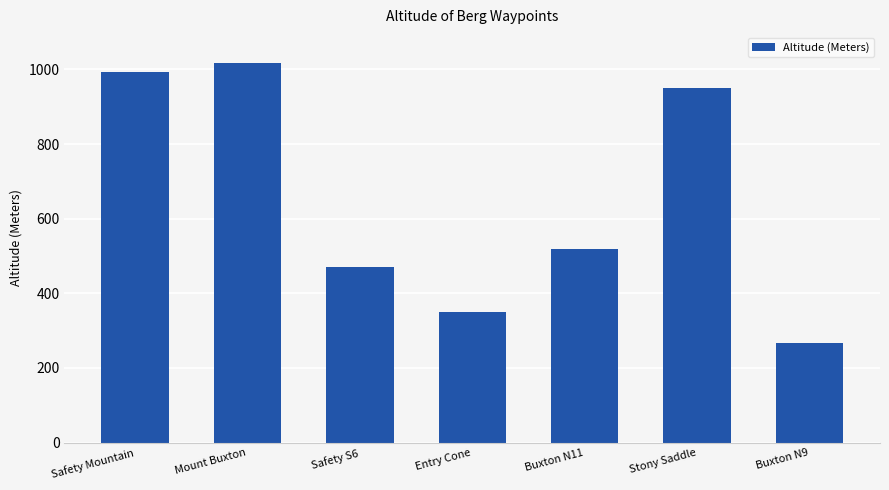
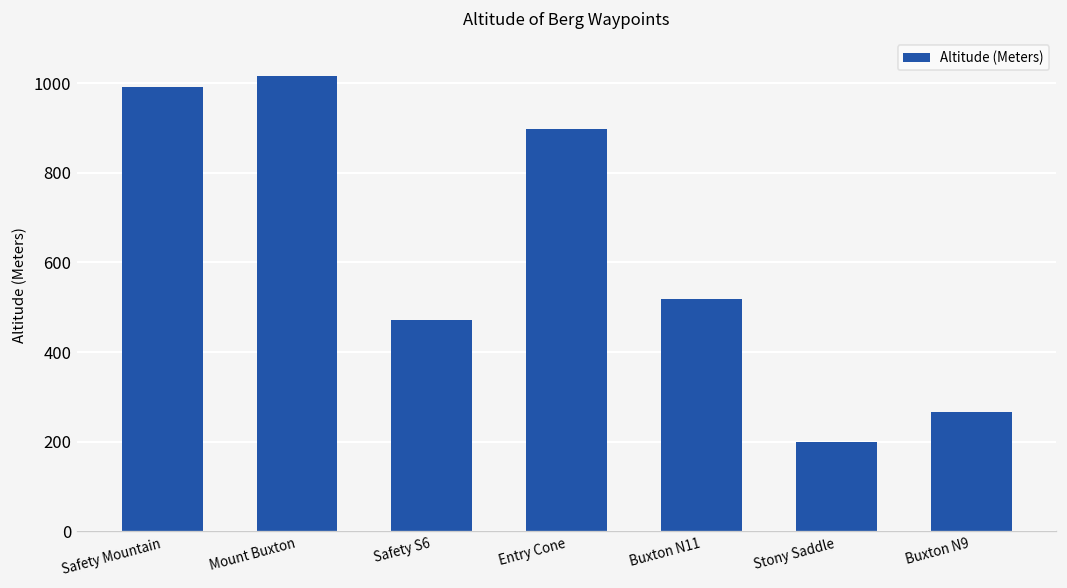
  {
    "Safety Mountain": 990,
    "Mount Buxton": 1020,
    "Safety S6": 470,
-   "Entry Cone": 350,
+   "Entry Cone": 900,
    "Buxton N11": 520,
-   "Stony Saddle": 950,
+   "Stony Saddle": 200,
    "Buxton N9": 270
  }
